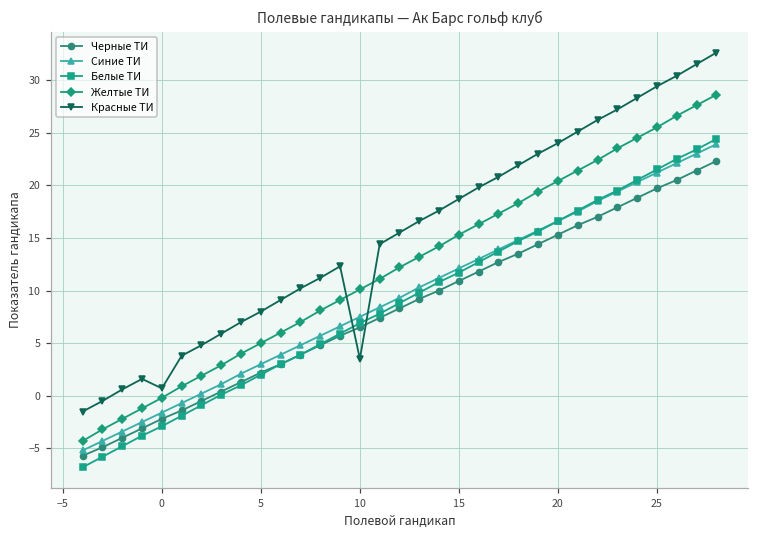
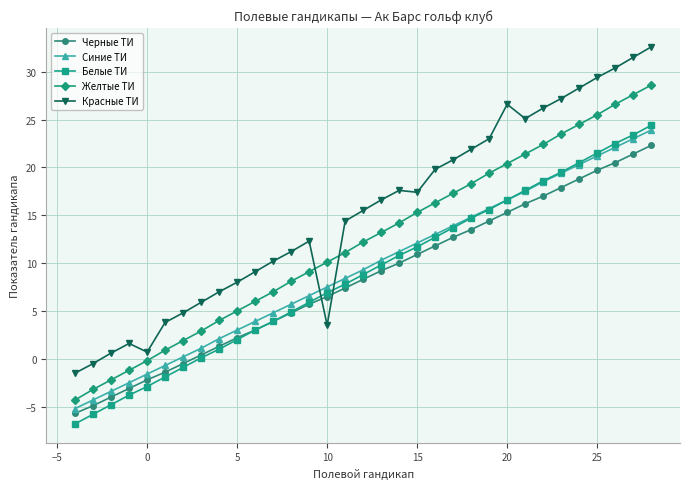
  {
    "Красные ТИ": {
      "0": 1,
      "5": 8,
      "10": 4,
-     "15": 19,
-     "20": 24,
+     "15": 17,
+     "20": 27,
      "25": 29
    }
  }
